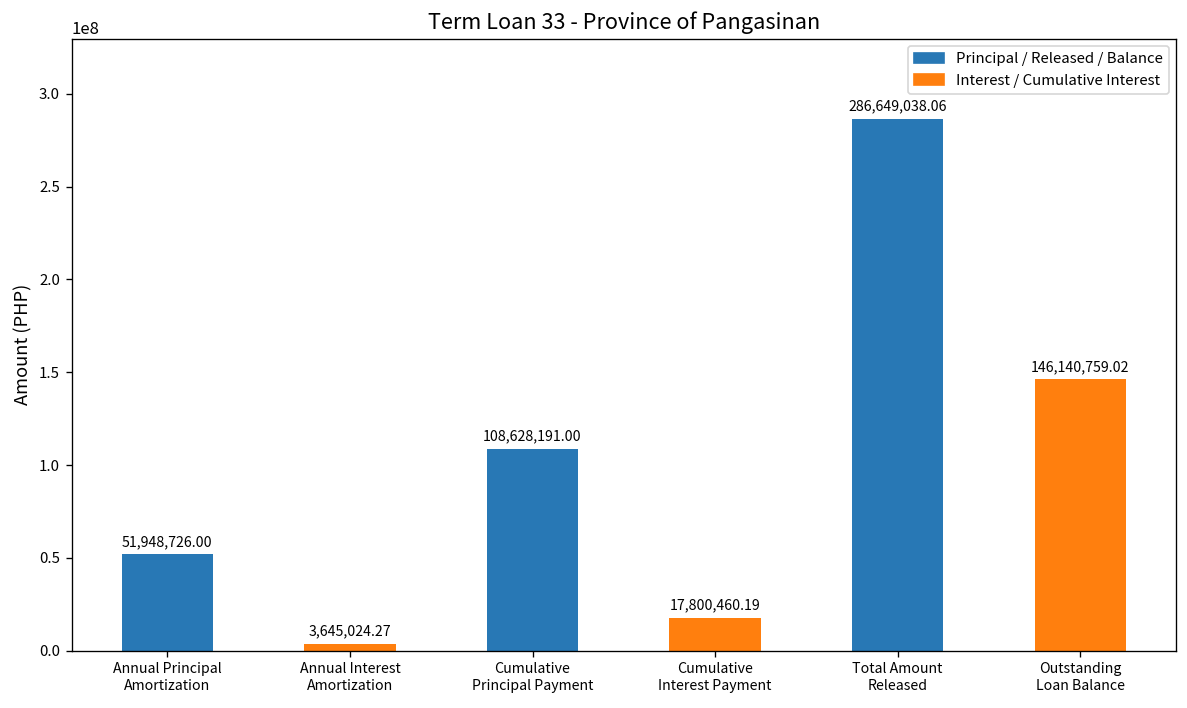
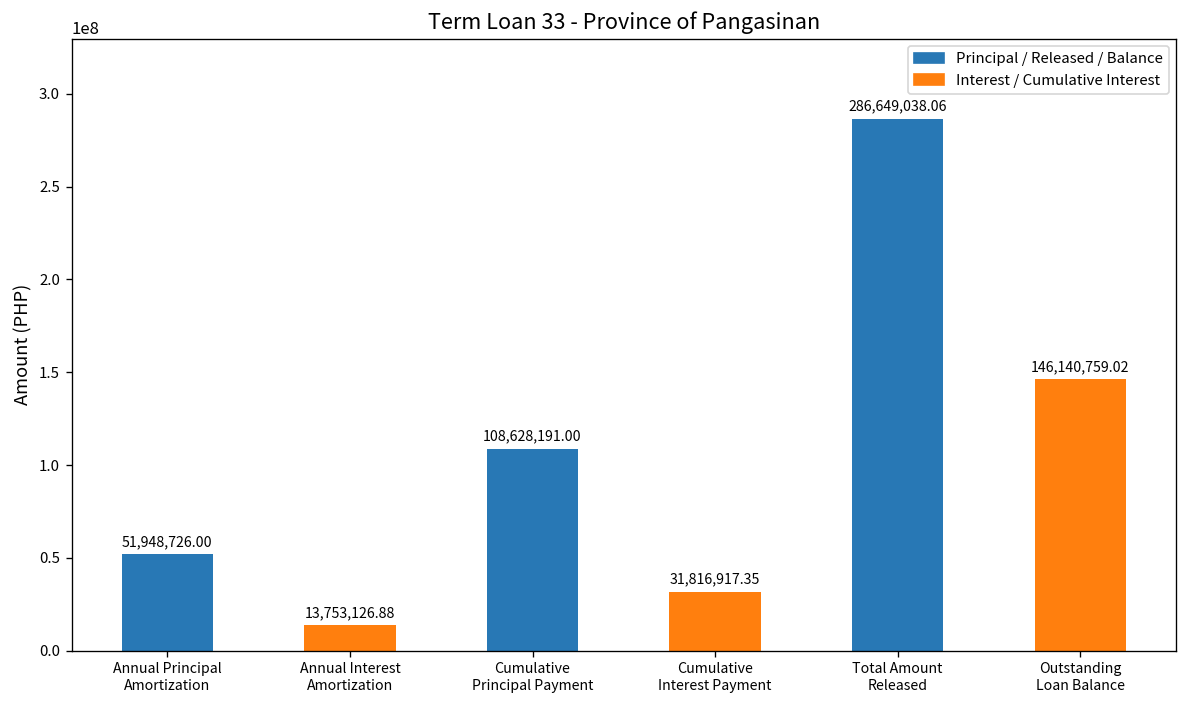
  {
    "Annual Principal Amortization": "51,948,726.00",
-   "Annual Interest Amortization": "3,645,024.27",
+   "Annual Interest Amortization": "13,753,126.88",
    "Cumulative Principal Payment": "108,628,191.00",
-   "Cumulative Interest Payment": "17,800,460.19",
+   "Cumulative Interest Payment": "31,816,917.35",
    "Total Amount Released": "286,649,038.06",
    "Outstanding Loan Balance": "146,140,759.02"
  }
